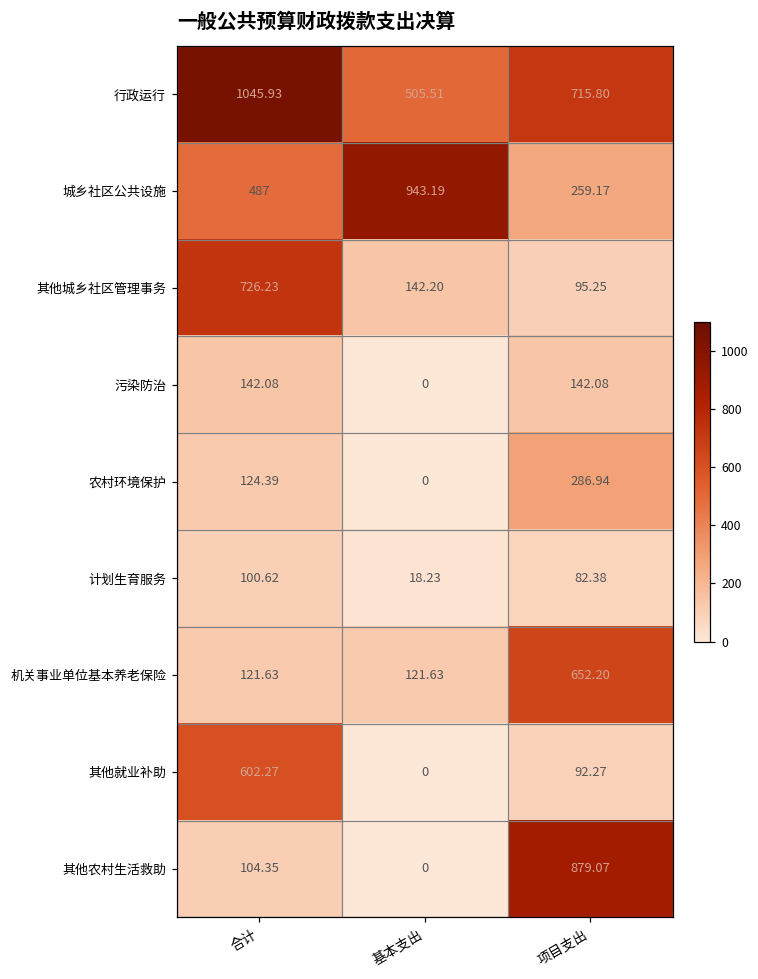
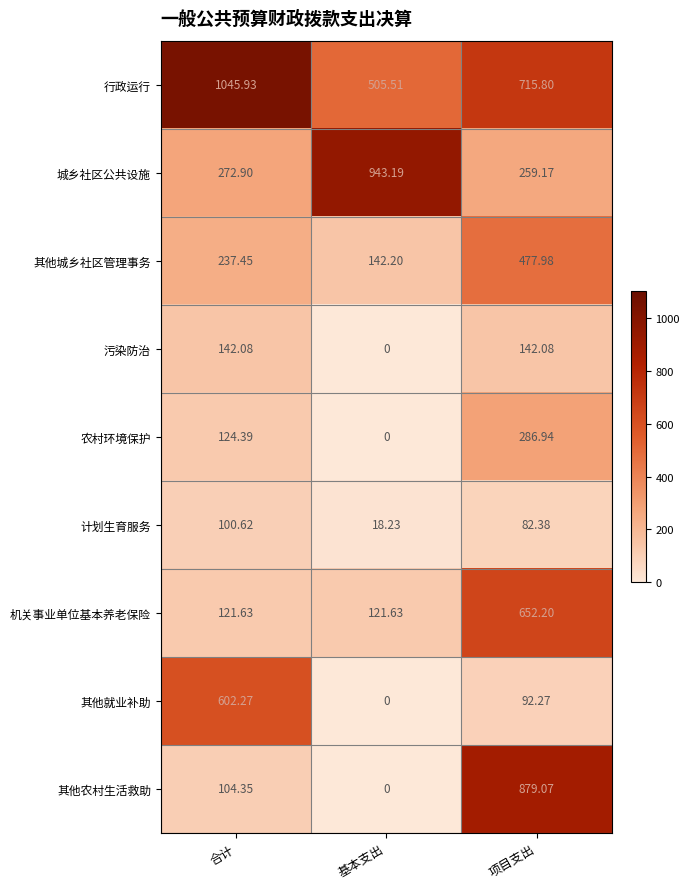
  {
    "行政运行": {
      "合计": 1045.93,
      "基本支出": 505.51,
      "项目支出": 715.80
    },
    "城乡社区公共设施": {
-     "合计": 487,
+     "合计": 272.90,
      "基本支出": 943.19,
      "项目支出": 259.17
    },
    "其他城乡社区管理事务": {
-     "合计": 726.23,
+     "合计": 237.45,
      "基本支出": 142.20,
-     "项目支出": 95.25
+     "项目支出": 477.98
    },
    "污染防治": {
      "合计": 142.08,
      "基本支出": 0,
      "项目支出": 142.08
    },
    "农村环境保护": {
      "合计": 124.39,
      "基本支出": 0,
      "项目支出": 286.94
    },
    "计划生育服务": {
      "合计": 100.62,
      "基本支出": 18.23,
      "项目支出": 82.38
    },
    "机关事业单位基本养老保险": {
      "合计": 121.63,
      "基本支出": 121.63,
      "项目支出": 652.20
    },
    "其他就业补助": {
      "合计": 602.27,
      "基本支出": 0,
      "项目支出": 92.27
    },
    "其他农村生活救助": {
      "合计": 104.35,
      "基本支出": 0,
      "项目支出": 879.07
    }
  }
